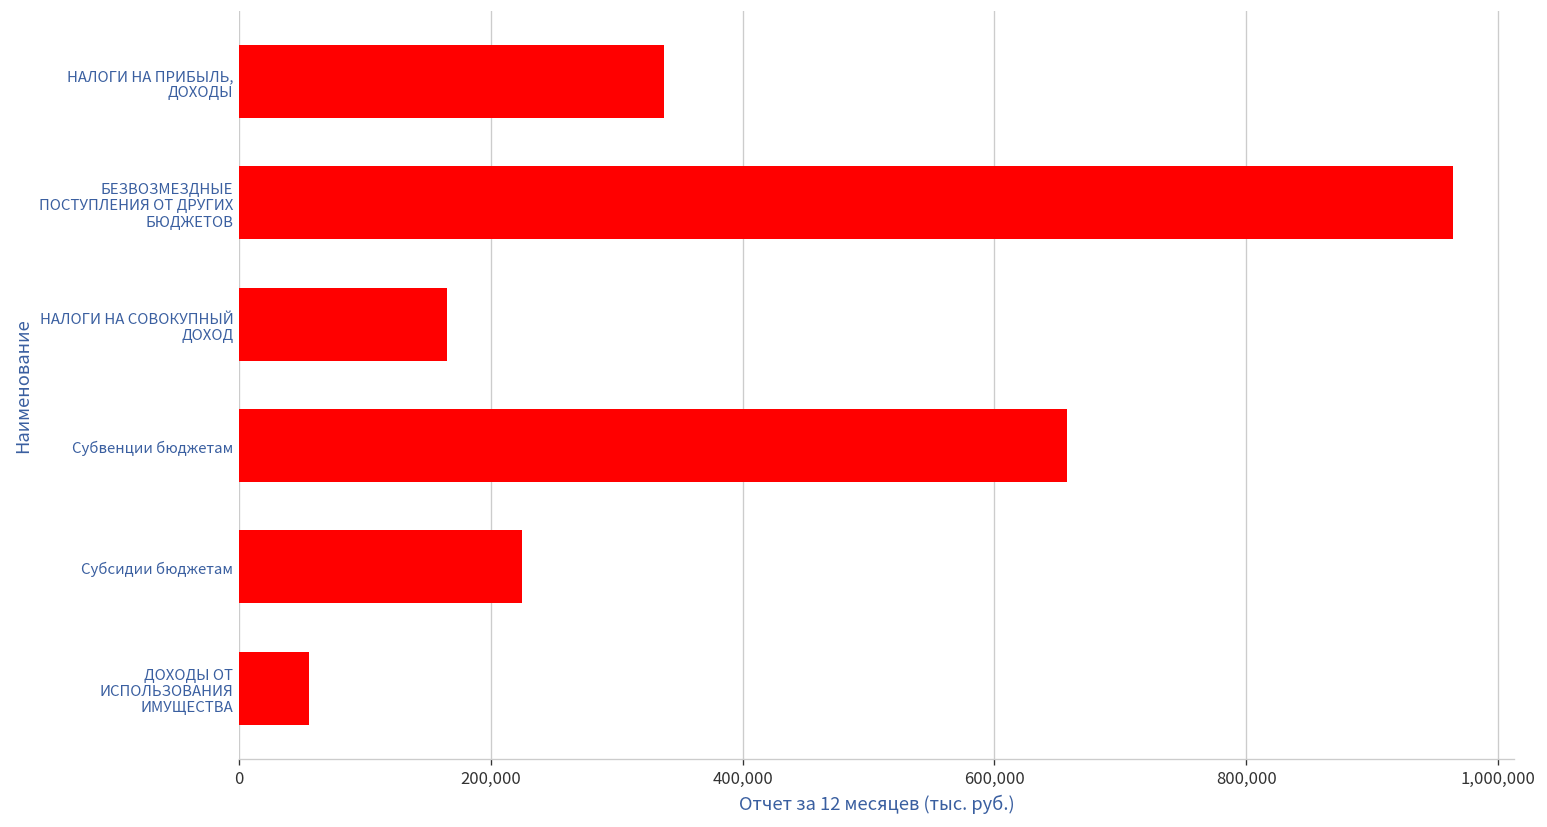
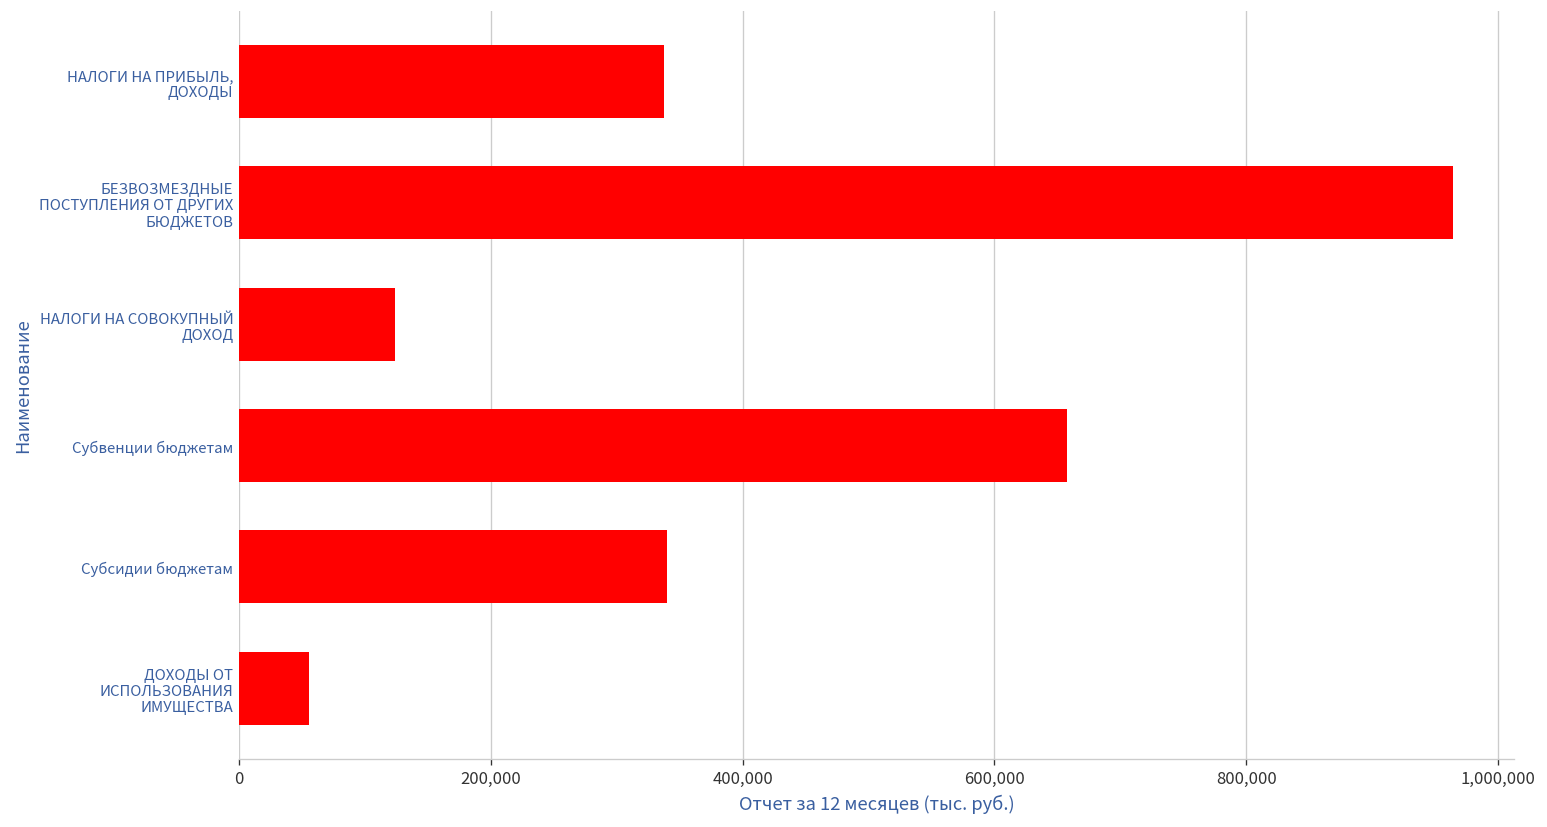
  {
    "НАЛОГИ НА ПРИБЫЛЬ, ДОХОДЫ": "337,000",
    "БЕЗВОЗМЕЗДНЫЕ ПОСТУПЛЕНИЯ ОТ ДРУГИХ БЮДЖЕТОВ": "965,000",
-   "НАЛОГИ НА СОВОКУПНЫЙ ДОХОД": "165,000",
+   "НАЛОГИ НА СОВОКУПНЫЙ ДОХОД": "124,000",
    "Субвенции бюджетам": "657,000",
-   "Субсидии бюджетам": "225,000",
+   "Субсидии бюджетам": "340,000",
    "ДОХОДЫ ОТ ИСПОЛЬЗОВАНИЯ ИМУЩЕСТВА": "56,000"
  }
